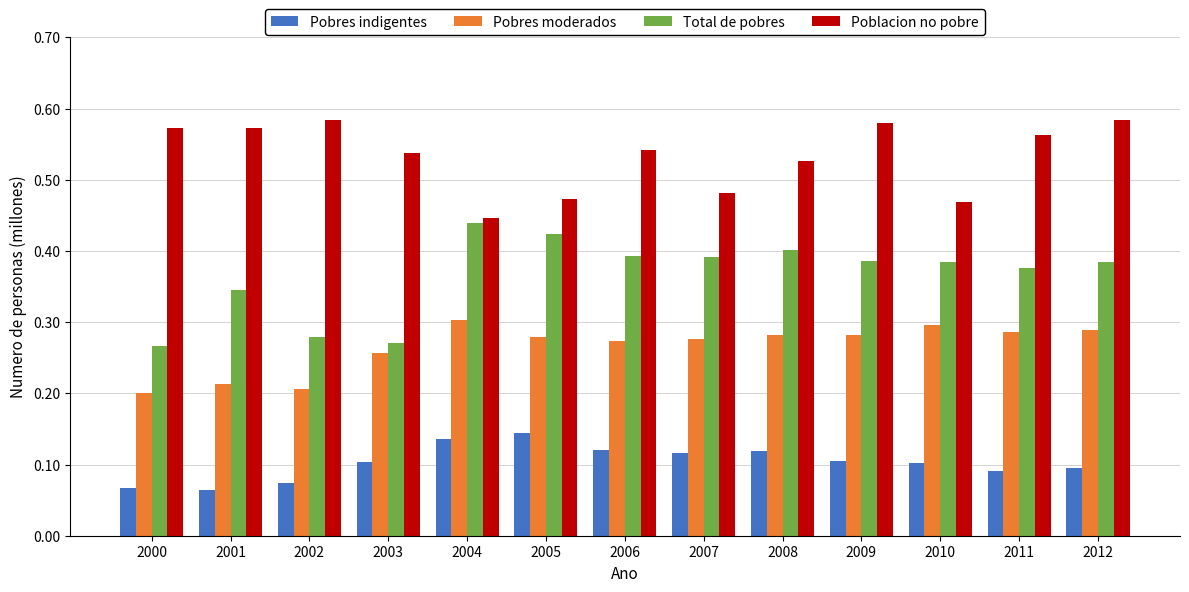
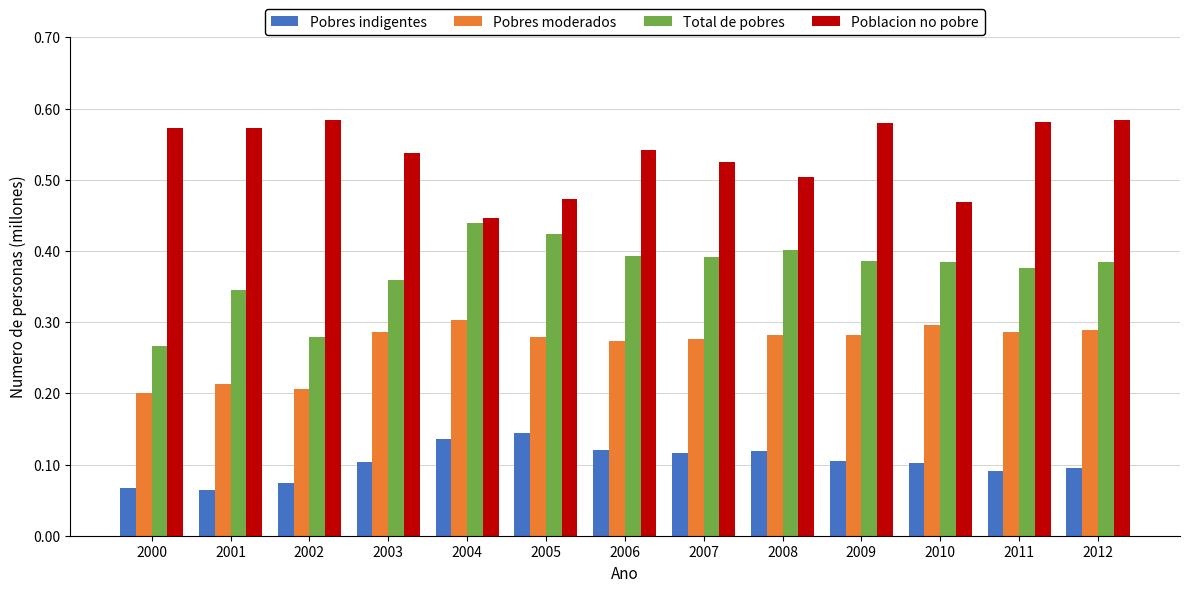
  {
    "Pobres indigentes": {
      "2000": 0.07,
      "2001": 0.06,
      "2002": 0.07,
      "2003": 0.10,
      "2004": 0.14,
      "2005": 0.14,
      "2006": 0.12,
      "2007": 0.12,
      "2008": 0.12,
      "2009": 0.10,
      "2010": 0.10,
      "2011": 0.09,
      "2012": 0.10
    },
    "Pobres moderados": {
      "2000": 0.20,
      "2001": 0.21,
      "2002": 0.21,
-     "2003": 0.26,
+     "2003": 0.29,
      "2004": 0.30,
      "2005": 0.28,
      "2006": 0.27,
      "2007": 0.28,
      "2008": 0.28,
      "2009": 0.28,
      "2010": 0.30,
      "2011": 0.29,
      "2012": 0.29
    },
    "Total de pobres": {
      "2000": 0.27,
      "2001": 0.35,
      "2002": 0.28,
-     "2003": 0.27,
+     "2003": 0.36,
      "2004": 0.44,
      "2005": 0.42,
      "2006": 0.39,
      "2007": 0.39,
      "2008": 0.40,
      "2009": 0.39,
      "2010": 0.38,
      "2011": 0.38,
      "2012": 0.38
    },
    "Poblacion no pobre": {
      "2000": 0.57,
      "2001": 0.57,
      "2002": 0.58,
      "2003": 0.54,
      "2004": 0.45,
      "2005": 0.47,
      "2006": 0.54,
-     "2007": 0.48,
-     "2008": 0.53,
+     "2007": 0.53,
+     "2008": 0.50,
      "2009": 0.58,
      "2010": 0.47,
-     "2011": 0.56,
+     "2011": 0.58,
      "2012": 0.58
    }
  }
